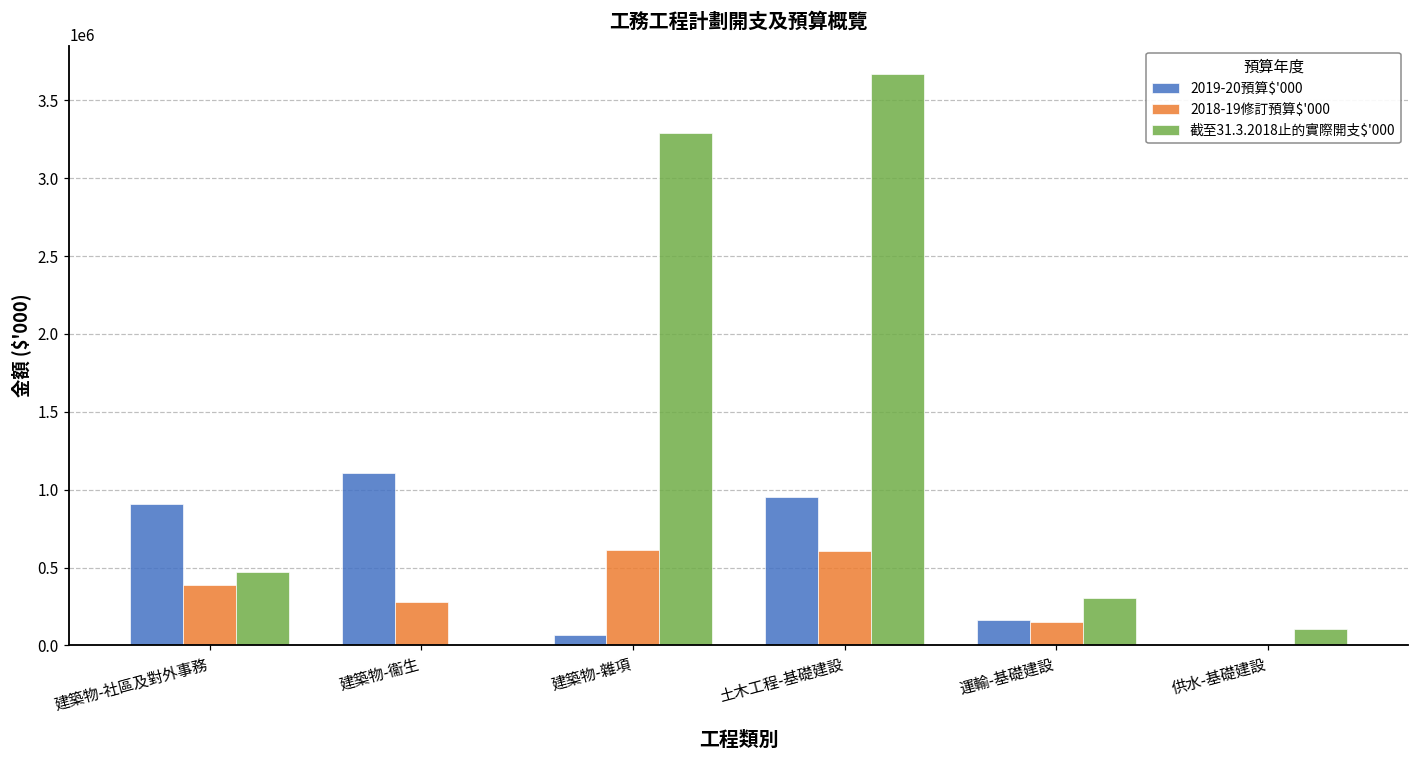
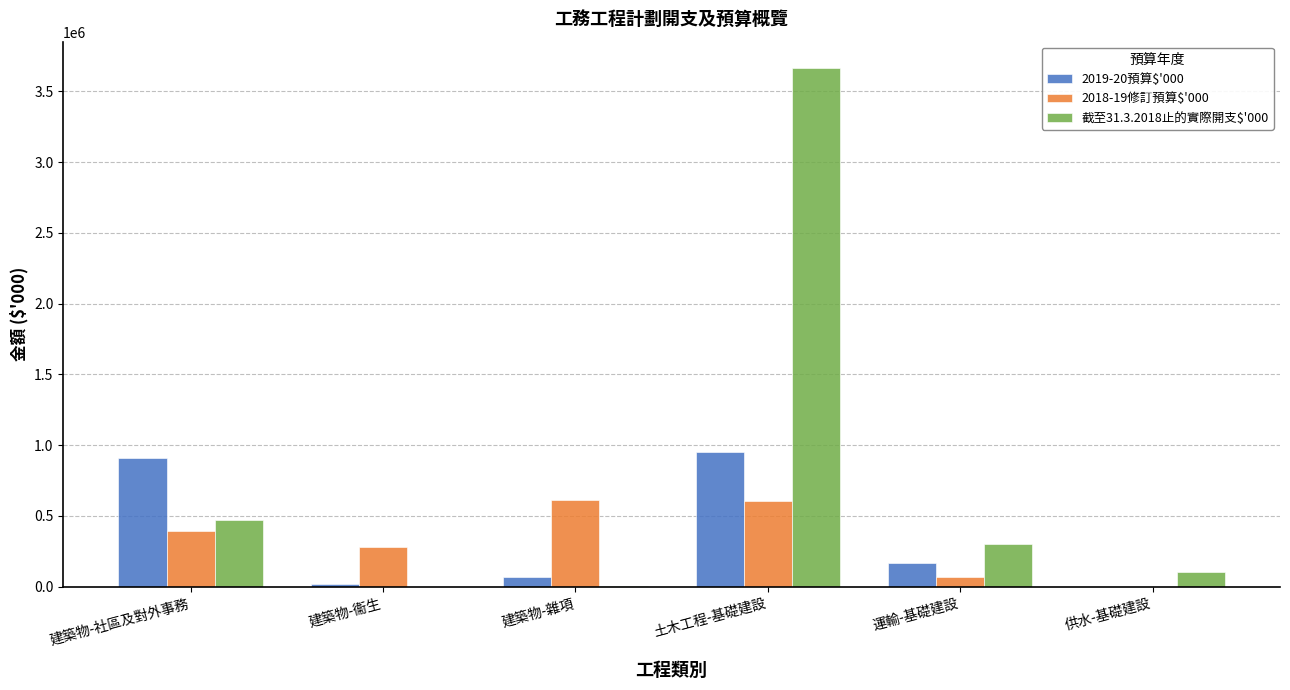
  {
    "2019-20預算$'000": {
      "建築物-社區及對外事務": 910000,
-     "建築物-衞生": 1110000,
+     "建築物-衞生": 20000,
      "建築物-雜項": 70000,
      "土木工程-基礎建設": 950000,
      "運輸-基礎建設": 170000
    },
    "2018-19修訂預算$'000": {
      "建築物-社區及對外事務": 390000,
      "建築物-衞生": 280000,
      "建築物-雜項": 620000,
      "土木工程-基礎建設": 610000,
-     "運輸-基礎建設": 150000,
+     "運輸-基礎建設": 70000,
      "供水-基礎建設": 0
    },
    "截至31.3.2018止的實際開支$'000": {
      "建築物-社區及對外事務": 470000,
      "建築物-衞生": 0,
-     "建築物-雜項": 3290000,
+     "建築物-雜項": 0,
      "土木工程-基礎建設": 3670000,
      "運輸-基礎建設": 300000,
      "供水-基礎建設": 100000
    }
  }
